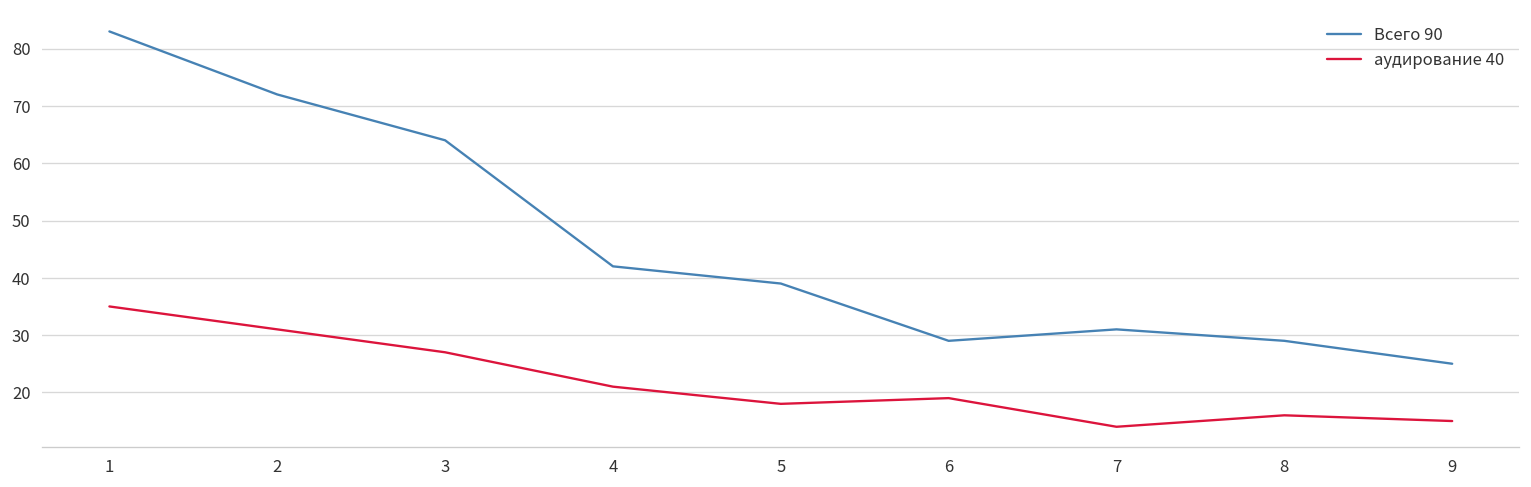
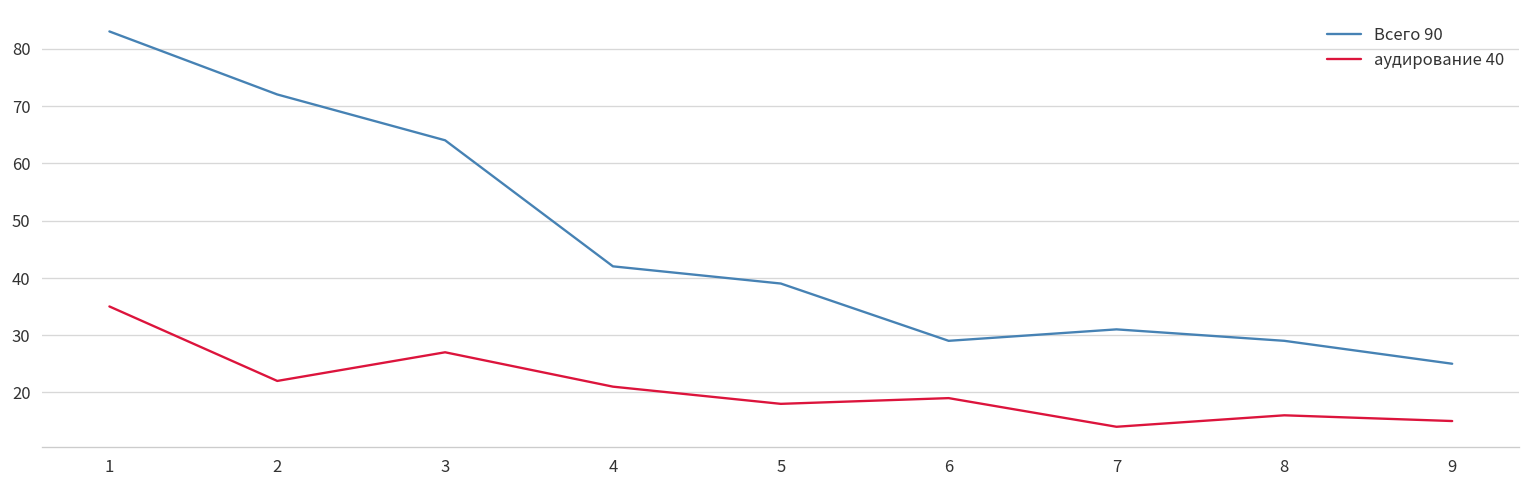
  {
    "Всего 90": {
      "1": 83,
      "2": 72,
      "3": 64,
      "4": 42,
      "5": 39,
      "6": 29,
      "7": 31,
      "8": 29,
      "9": 25
    },
    "аудирование 40": {
      "1": 35,
-     "2": 31,
+     "2": 22,
      "3": 27,
      "4": 21,
      "5": 18,
      "6": 19,
      "7": 14,
      "8": 16,
      "9": 15
    }
  }
